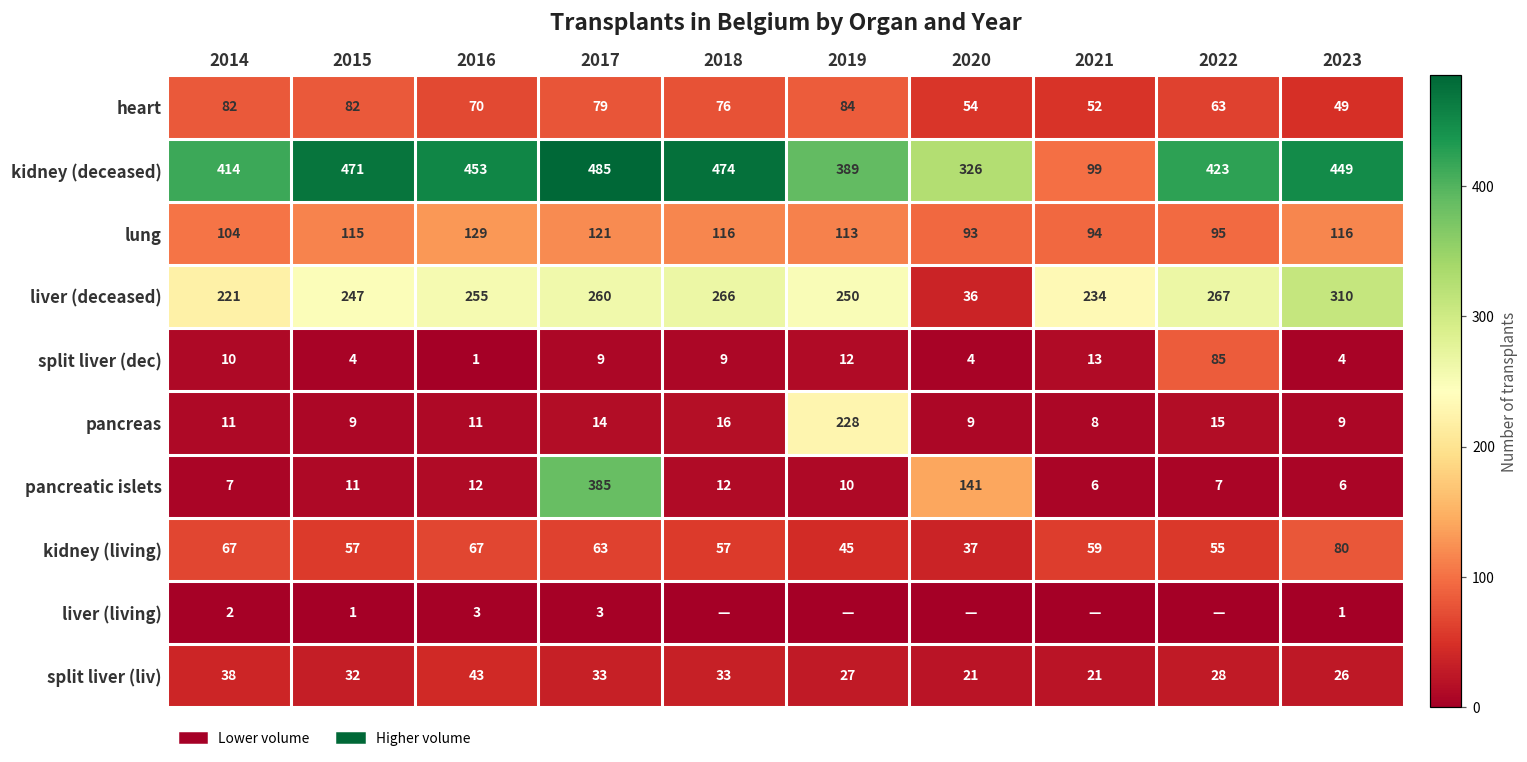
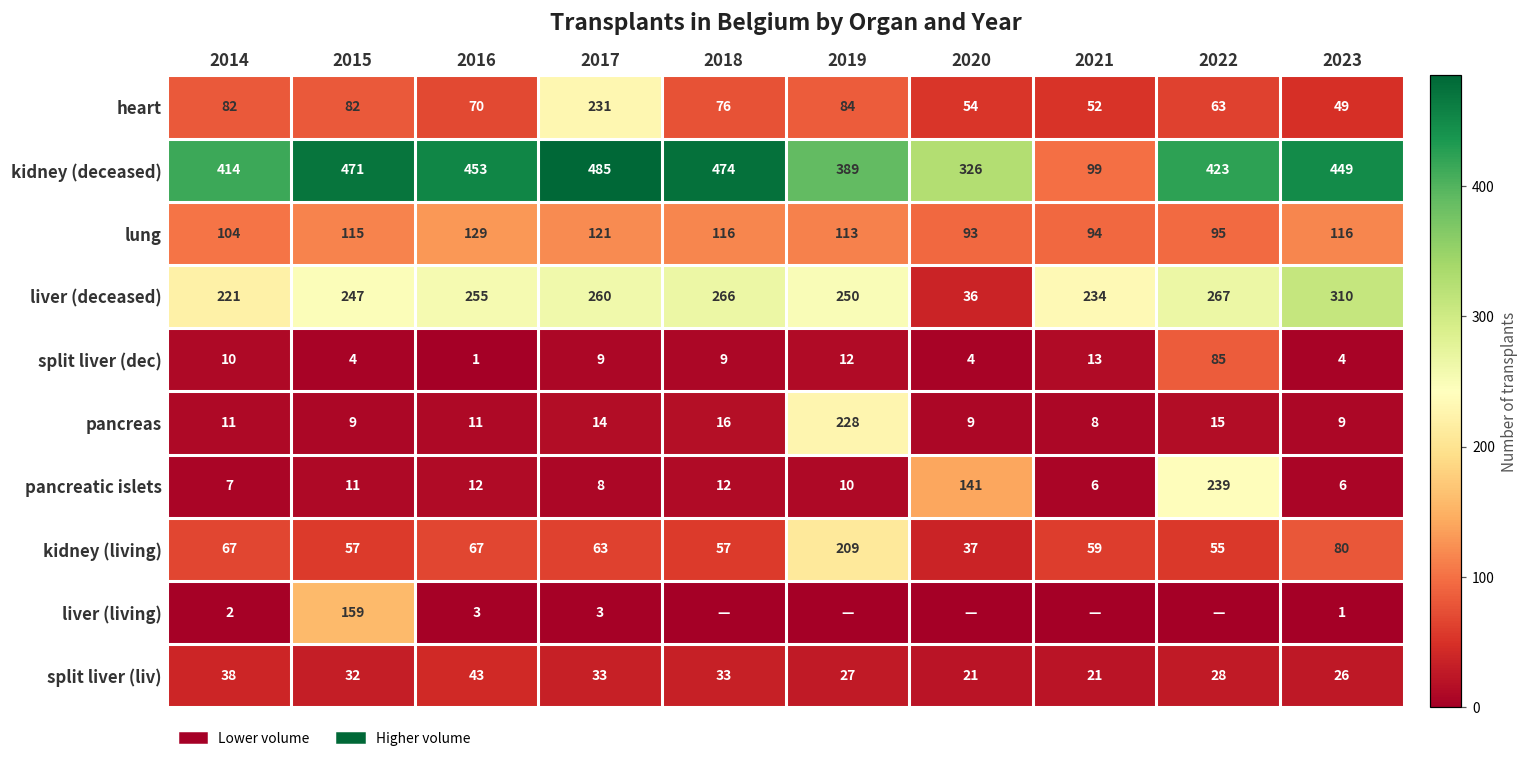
  {
    "heart": {
      "2014": 82,
      "2015": 82,
      "2016": 70,
-     "2017": 79,
+     "2017": 231,
      "2018": 76,
      "2019": 84,
      "2020": 54,
      "2021": 52,
      "2022": 63,
      "2023": 49
    },
    "kidney (deceased)": {
      "2014": 414,
      "2015": 471,
      "2016": 453,
      "2017": 485,
      "2018": 474,
      "2019": 389,
      "2020": 326,
      "2021": 99,
      "2022": 423,
      "2023": 449
    },
    "lung": {
      "2014": 104,
      "2015": 115,
      "2016": 129,
      "2017": 121,
      "2018": 116,
      "2019": 113,
      "2020": 93,
      "2021": 94,
      "2022": 95,
      "2023": 116
    },
    "liver (deceased)": {
      "2014": 221,
      "2015": 247,
      "2016": 255,
      "2017": 260,
      "2018": 266,
      "2019": 250,
      "2020": 36,
      "2021": 234,
      "2022": 267,
      "2023": 310
    },
    "split liver (dec)": {
      "2014": 10,
      "2015": 4,
      "2016": 1,
      "2017": 9,
      "2018": 9,
      "2019": 12,
      "2020": 4,
      "2021": 13,
      "2022": 85,
      "2023": 4
    },
    "pancreas": {
      "2014": 11,
      "2015": 9,
      "2016": 11,
      "2017": 14,
      "2018": 16,
      "2019": 228,
      "2020": 9,
      "2021": 8,
      "2022": 15,
      "2023": 9
    },
    "pancreatic islets": {
      "2014": 7,
      "2015": 11,
      "2016": 12,
-     "2017": 385,
+     "2017": 8,
      "2018": 12,
      "2019": 10,
      "2020": 141,
      "2021": 6,
-     "2022": 7,
+     "2022": 239,
      "2023": 6
    },
    "kidney (living)": {
      "2014": 67,
      "2015": 57,
      "2016": 67,
      "2017": 63,
      "2018": 57,
-     "2019": 45,
+     "2019": 209,
      "2020": 37,
      "2021": 59,
      "2022": 55,
      "2023": 80
    },
    "liver (living)": {
      "2014": 2,
-     "2015": 1,
+     "2015": 159,
      "2016": 3,
      "2017": 3,
      "2023": 1
    },
    "split liver (liv)": {
      "2014": 38,
      "2015": 32,
      "2016": 43,
      "2017": 33,
      "2018": 33,
      "2019": 27,
      "2020": 21,
      "2021": 21,
      "2022": 28,
      "2023": 26
    }
  }
